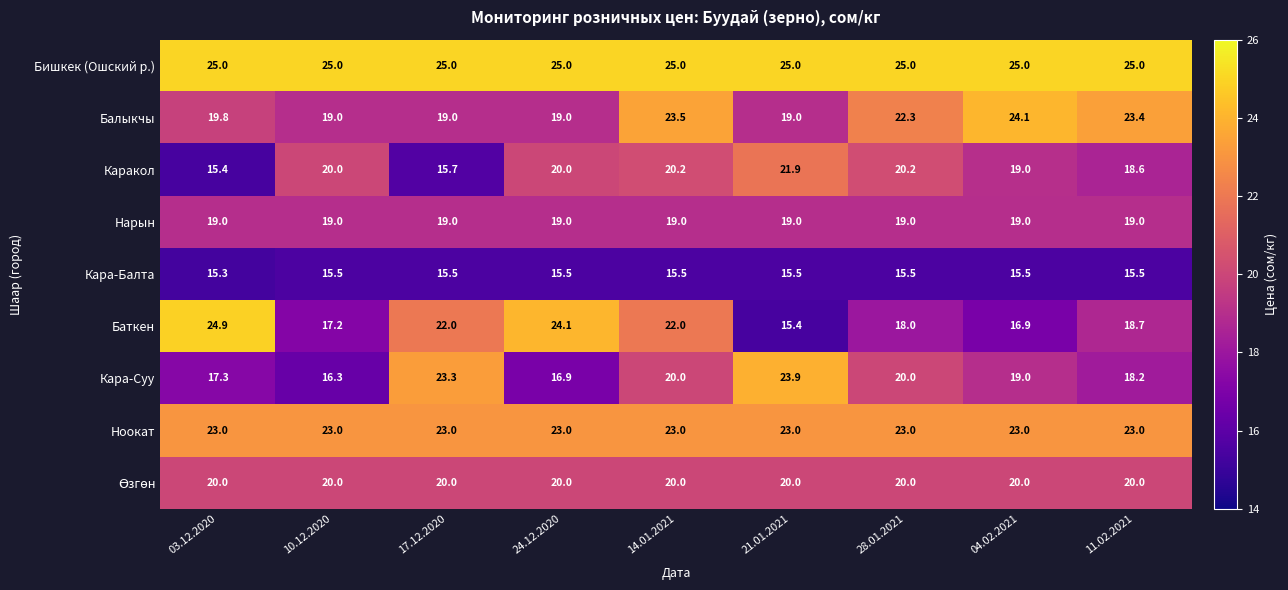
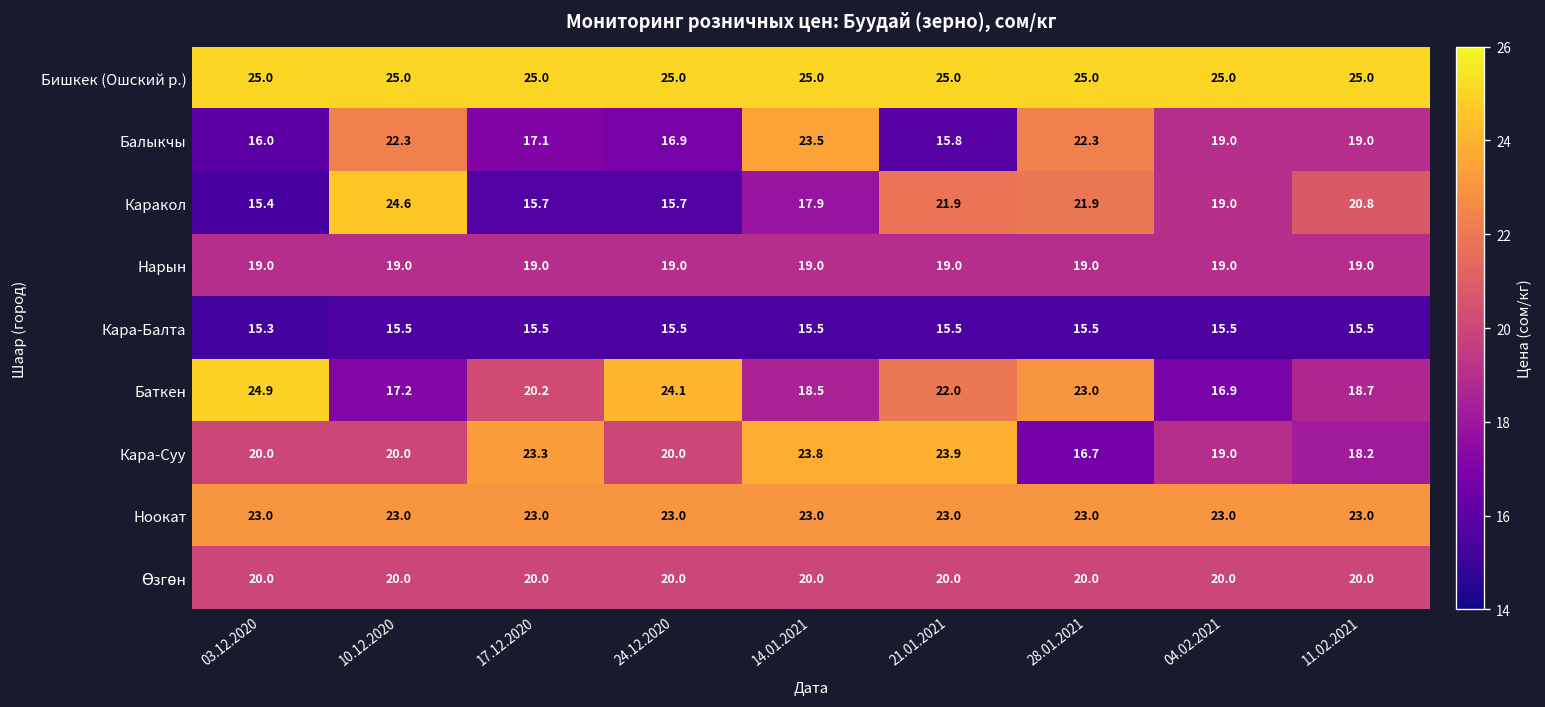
  {
    "Бишкек (Ошский р.)": {
      "03.12.2020": 25.0,
      "10.12.2020": 25.0,
      "17.12.2020": 25.0,
      "24.12.2020": 25.0,
      "14.01.2021": 25.0,
      "21.01.2021": 25.0,
      "28.01.2021": 25.0,
      "04.02.2021": 25.0,
      "11.02.2021": 25.0
    },
    "Балыкчы": {
-     "03.12.2020": 19.8,
-     "10.12.2020": 19.0,
-     "17.12.2020": 19.0,
-     "24.12.2020": 19.0,
+     "03.12.2020": 16.0,
+     "10.12.2020": 22.3,
+     "17.12.2020": 17.1,
+     "24.12.2020": 16.9,
      "14.01.2021": 23.5,
-     "21.01.2021": 19.0,
+     "21.01.2021": 15.8,
      "28.01.2021": 22.3,
-     "04.02.2021": 24.1,
-     "11.02.2021": 23.4
+     "04.02.2021": 19.0,
+     "11.02.2021": 19.0
    },
    "Каракол": {
      "03.12.2020": 15.4,
-     "10.12.2020": 20.0,
+     "10.12.2020": 24.6,
      "17.12.2020": 15.7,
-     "24.12.2020": 20.0,
-     "14.01.2021": 20.2,
+     "24.12.2020": 15.7,
+     "14.01.2021": 17.9,
      "21.01.2021": 21.9,
-     "28.01.2021": 20.2,
+     "28.01.2021": 21.9,
      "04.02.2021": 19.0,
-     "11.02.2021": 18.6
+     "11.02.2021": 20.8
    },
    "Нарын": {
      "03.12.2020": 19.0,
      "10.12.2020": 19.0,
      "17.12.2020": 19.0,
      "24.12.2020": 19.0,
      "14.01.2021": 19.0,
      "21.01.2021": 19.0,
      "28.01.2021": 19.0,
      "04.02.2021": 19.0,
      "11.02.2021": 19.0
    },
    "Кара-Балта": {
      "03.12.2020": 15.3,
      "10.12.2020": 15.5,
      "17.12.2020": 15.5,
      "24.12.2020": 15.5,
      "14.01.2021": 15.5,
      "21.01.2021": 15.5,
      "28.01.2021": 15.5,
      "04.02.2021": 15.5,
      "11.02.2021": 15.5
    },
    "Баткен": {
      "03.12.2020": 24.9,
      "10.12.2020": 17.2,
-     "17.12.2020": 22.0,
+     "17.12.2020": 20.2,
      "24.12.2020": 24.1,
-     "14.01.2021": 22.0,
-     "21.01.2021": 15.4,
-     "28.01.2021": 18.0,
+     "14.01.2021": 18.5,
+     "21.01.2021": 22.0,
+     "28.01.2021": 23.0,
      "04.02.2021": 16.9,
      "11.02.2021": 18.7
    },
    "Кара-Суу": {
-     "03.12.2020": 17.3,
-     "10.12.2020": 16.3,
+     "03.12.2020": 20.0,
+     "10.12.2020": 20.0,
      "17.12.2020": 23.3,
-     "24.12.2020": 16.9,
-     "14.01.2021": 20.0,
+     "24.12.2020": 20.0,
+     "14.01.2021": 23.8,
      "21.01.2021": 23.9,
-     "28.01.2021": 20.0,
+     "28.01.2021": 16.7,
      "04.02.2021": 19.0,
      "11.02.2021": 18.2
    },
    "Ноокат": {
      "03.12.2020": 23.0,
      "10.12.2020": 23.0,
      "17.12.2020": 23.0,
      "24.12.2020": 23.0,
      "14.01.2021": 23.0,
      "21.01.2021": 23.0,
      "28.01.2021": 23.0,
      "04.02.2021": 23.0,
      "11.02.2021": 23.0
    },
    "Өзгөн": {
      "03.12.2020": 20.0,
      "10.12.2020": 20.0,
      "17.12.2020": 20.0,
      "24.12.2020": 20.0,
      "14.01.2021": 20.0,
      "21.01.2021": 20.0,
      "28.01.2021": 20.0,
      "04.02.2021": 20.0,
      "11.02.2021": 20.0
    }
  }
